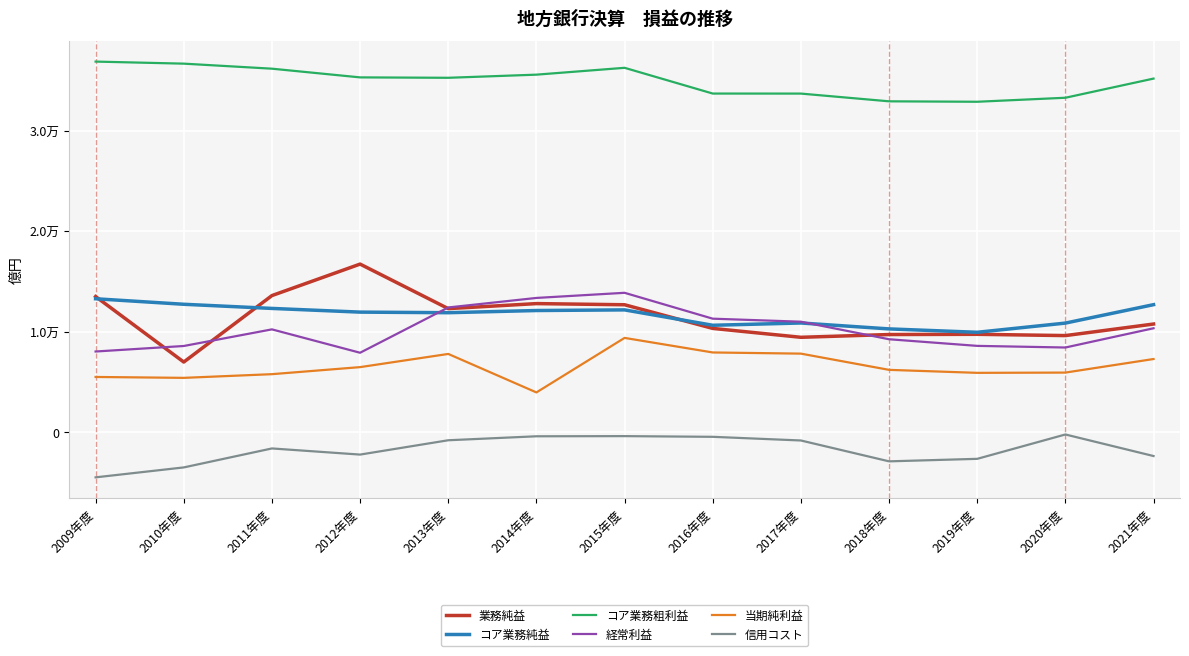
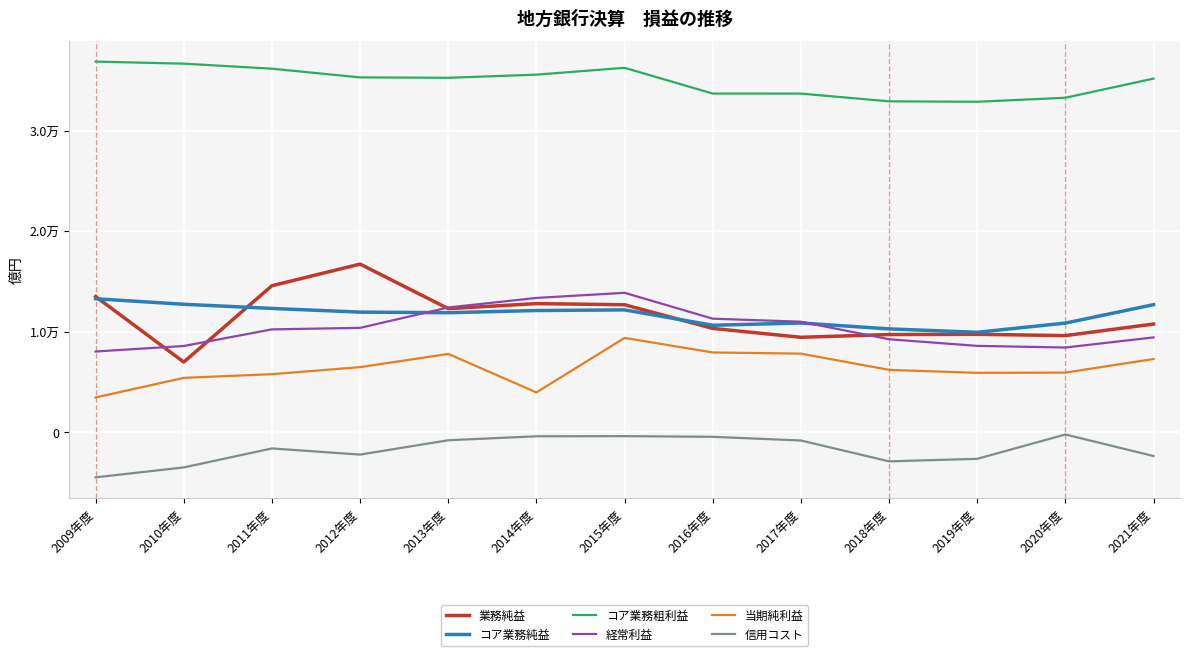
  {
    "業務純益": {
      "2010年度": "0.70万",
-     "2011年度": "1.36万",
+     "2011年度": "1.46万",
      "2012年度": "1.67万",
      "2014年度": "1.28万",
      "2015年度": "1.27万",
      "2016年度": "1.03万",
      "2017年度": "0.95万",
      "2018年度": "0.97万",
      "2020年度": "0.96万",
      "2021年度": "1.08万"
    },
    "コア業務純益": {
      "2010年度": "1.28万",
      "2011年度": "1.23万",
      "2012年度": "1.20万",
      "2013年度": "1.19万",
      "2014年度": "1.21万",
      "2015年度": "1.22万",
      "2016年度": "1.07万",
      "2018年度": "1.03万",
      "2020年度": "1.09万",
      "2021年度": "1.27万"
    },
    "コア業務粗利益": {
      "2009年度": "3.69万",
      "2010年度": "3.67万",
      "2011年度": "3.62万",
      "2012年度": "3.53万",
      "2013年度": "3.53万",
      "2014年度": "3.56万",
      "2015年度": "3.63万",
      "2016年度": "3.37万",
      "2017年度": "3.37万",
      "2018年度": "3.29万",
      "2019年度": "3.29万",
      "2020年度": "3.33万",
      "2021年度": "3.52万"
    },
    "経常利益": {
      "2009年度": "0.80万",
      "2010年度": "0.86万",
      "2011年度": "1.03万",
-     "2012年度": "0.79万",
+     "2012年度": "1.04万",
      "2014年度": "1.34万",
      "2015年度": "1.39万",
      "2016年度": "1.13万",
      "2018年度": "0.93万",
      "2019年度": "0.86万",
      "2020年度": "0.84万",
-     "2021年度": "1.04万"
+     "2021年度": "0.95万"
    },
    "当期純利益": {
-     "2009年度": "0.55万",
+     "2009年度": "0.35万",
      "2010年度": "0.54万",
      "2011年度": "0.58万",
      "2012年度": "0.65万",
      "2013年度": "0.78万",
      "2014年度": "0.40万",
      "2015年度": "0.94万",
      "2016年度": "0.80万",
      "2017年度": "0.78万",
      "2018年度": "0.62万",
      "2019年度": "0.59万",
      "2020年度": "0.60万",
      "2021年度": "0.73万"
    },
    "信用コスト": {
      "2009年度": "-0.45万",
      "2010年度": "-0.35万",
      "2011年度": "-0.16万",
      "2012年度": "-0.22万",
      "2013年度": "-0.08万",
      "2014年度": "-0.04万",
      "2015年度": "-0.04万",
      "2016年度": "-0.04万",
      "2017年度": "-0.08万",
      "2018年度": "-0.29万",
      "2019年度": "-0.26万",
      "2020年度": "-0.02万",
      "2021年度": "-0.24万"
    }
  }
